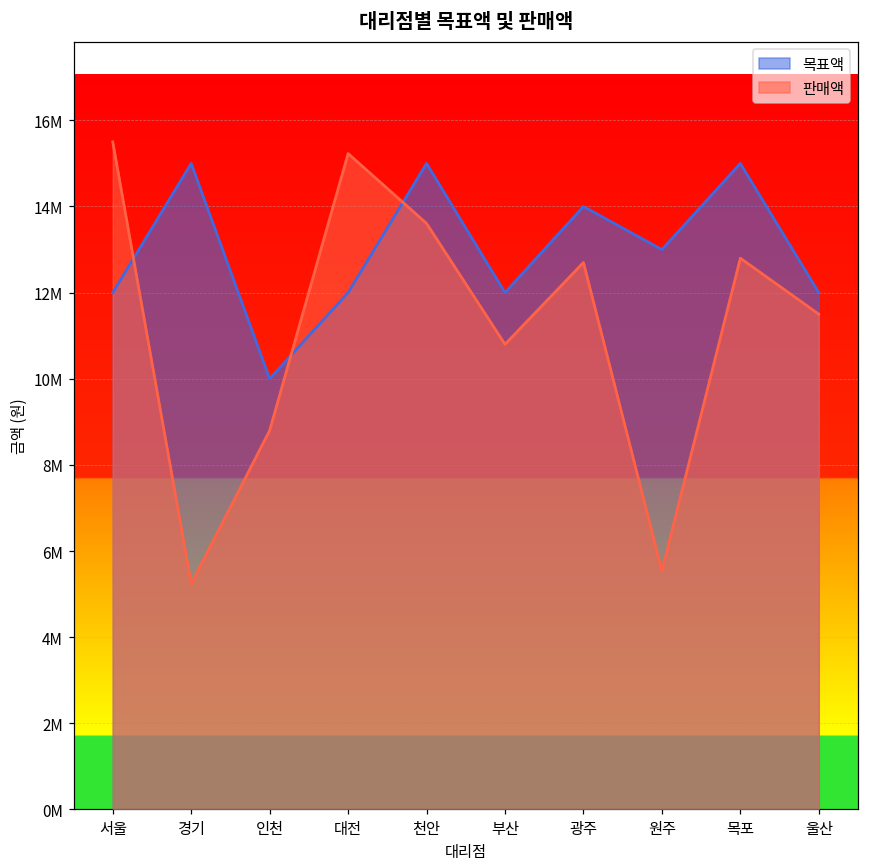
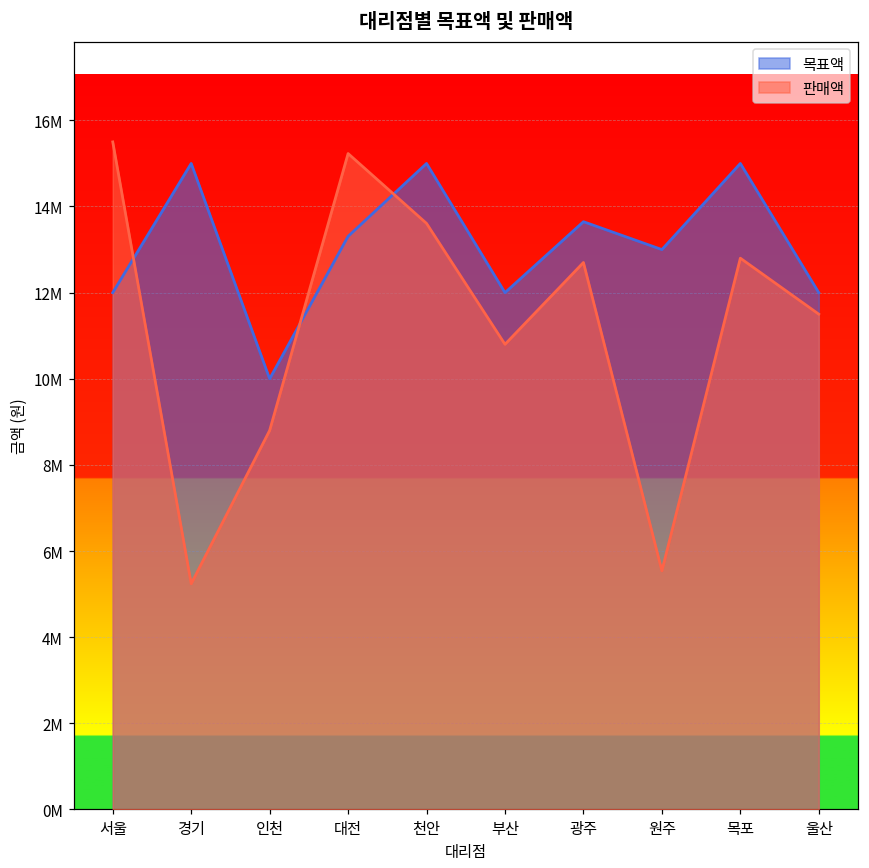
  {
    "목표액": {
      "서울": 12000000,
      "경기": 15000000,
      "인천": 10000000,
-     "대전": 12000000,
+     "대전": 13300000,
      "천안": 15000000,
      "부산": 12000000,
-     "광주": 14000000,
+     "광주": 13600000,
      "원주": 13000000,
      "목포": 15000000,
      "울산": 12000000
    },
    "판매액": {
      "서울": 15500000,
      "경기": 5200000,
      "인천": 8800000,
      "대전": 15200000,
      "천안": 13600000,
      "부산": 10800000,
      "광주": 12700000,
      "원주": 5500000,
      "목포": 12800000,
      "울산": 11500000
    }
  }
